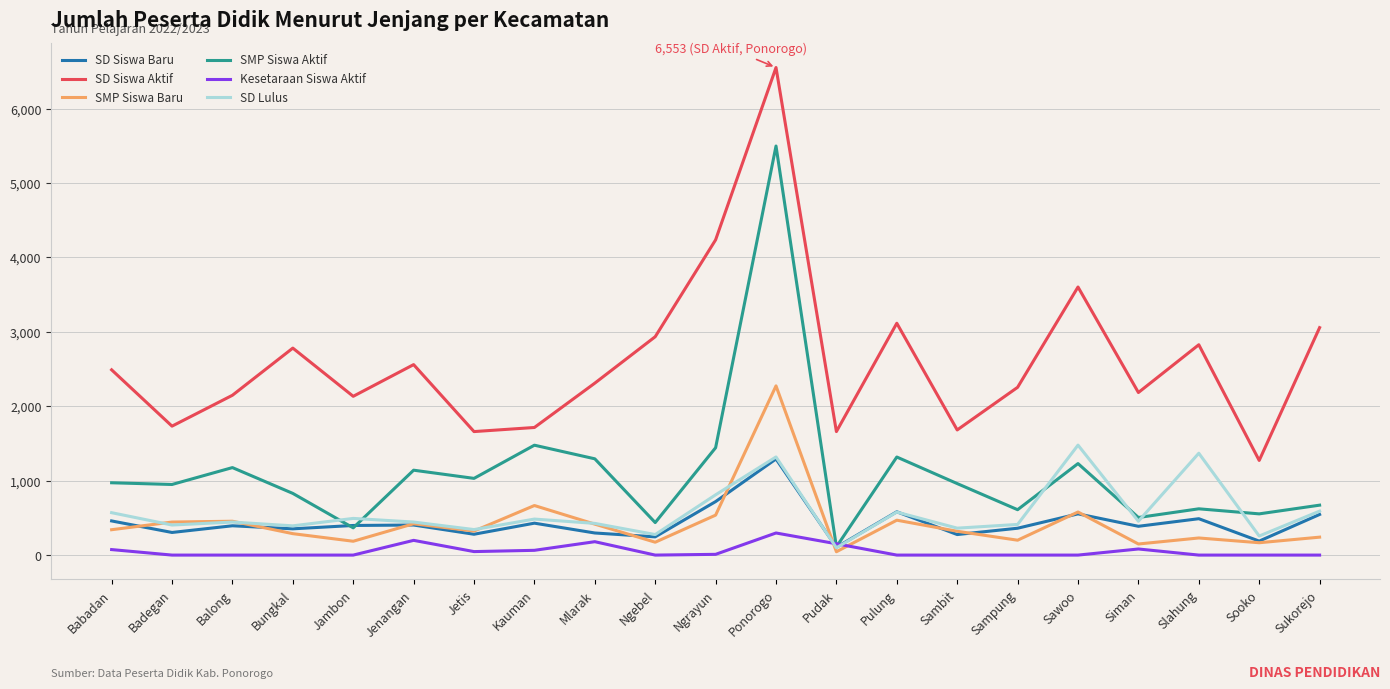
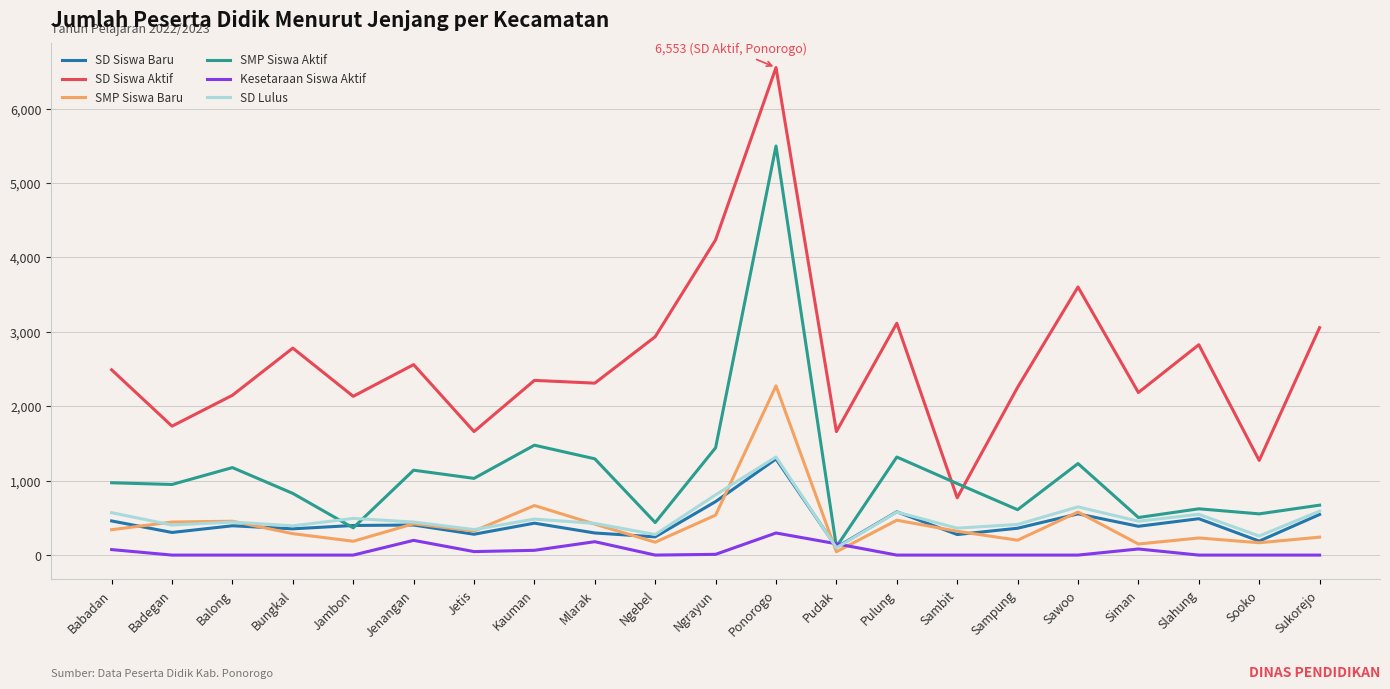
  {
    "SD Siswa Aktif": {
      "Babadan": "2,500",
      "Badegan": "1,700",
      "Balong": "2,100",
      "Bungkal": "2,800",
      "Jambon": "2,100",
      "Jenangan": "2,600",
      "Jetis": "1,700",
-     "Kauman": "1,700",
+     "Kauman": "2,300",
      "Mlarak": "2,300",
      "Ngebel": "2,900",
      "Ngrayun": "4,200",
      "Pudak": "1,700",
      "Pulung": "3,100",
-     "Sambit": "1,700",
+     "Sambit": "800",
      "Sampung": "2,300",
      "Sawoo": "3,600",
      "Siman": "2,200",
      "Slahung": "2,800",
      "Sooko": "1,300",
      "Sukorejo": "3,100"
    },
    "SMP Siswa Baru": {
      "Babadan": "300",
      "Badegan": "400",
      "Bungkal": "300",
      "Jambon": "200",
      "Kauman": "700",
      "Ngebel": "200",
      "Ngrayun": "500",
      "Ponorogo": "2,300",
      "Pudak": "0",
      "Pulung": "500",
      "Sambit": "300",
      "Sampung": "200",
      "Siman": "100",
      "Slahung": "200",
      "Sukorejo": "200"
    },
    "Kesetaraan Siswa Aktif": {
      "Babadan": "100",
      "Badegan": "0",
      "Balong": "0",
      "Bungkal": "0",
      "Jambon": "0",
      "Jenangan": "200",
      "Jetis": "0",
      "Kauman": "100",
      "Mlarak": "200",
      "Ngebel": "0",
      "Ngrayun": "0",
      "Ponorogo": "300",
      "Pudak": "200",
      "Pulung": "0",
      "Sambit": "0",
      "Sampung": "0",
      "Sawoo": "0",
      "Siman": "100",
      "Slahung": "0",
      "Sooko": "0",
      "Sukorejo": "0"
    },
    "SD Lulus": {
      "Babadan": "600",
      "Badegan": "400",
      "Bungkal": "400",
      "Jambon": "500",
      "Kauman": "500",
      "Ngrayun": "800",
      "Sambit": "400",
      "Sampung": "400",
-     "Sawoo": "1,500",
+     "Sawoo": "600",
      "Siman": "500",
-     "Slahung": "1,400",
+     "Slahung": "500",
      "Sooko": "300",
      "Sukorejo": "600"
    }
  }
